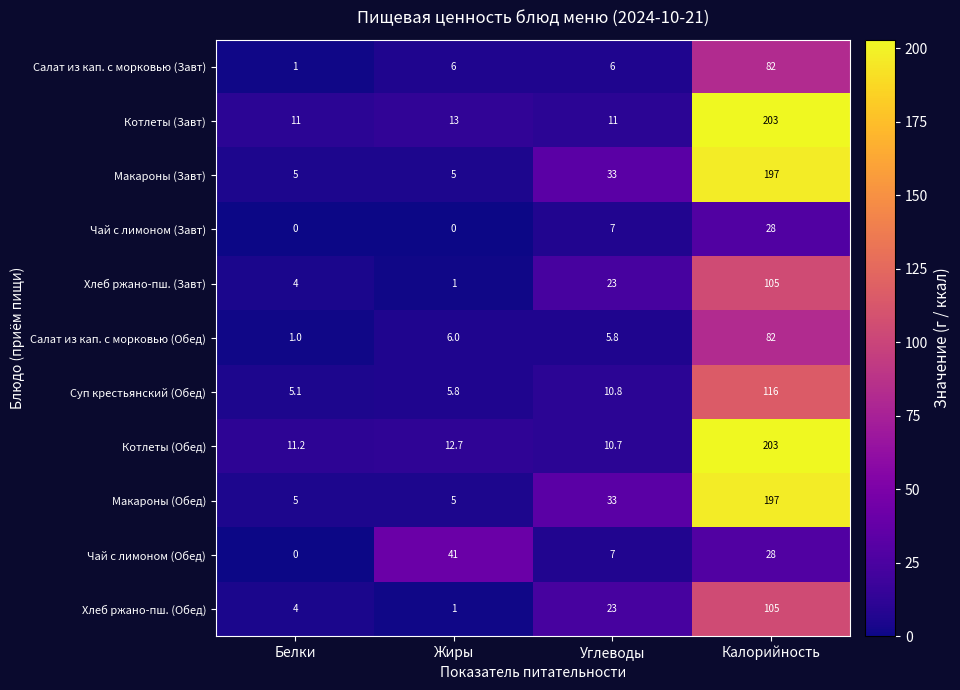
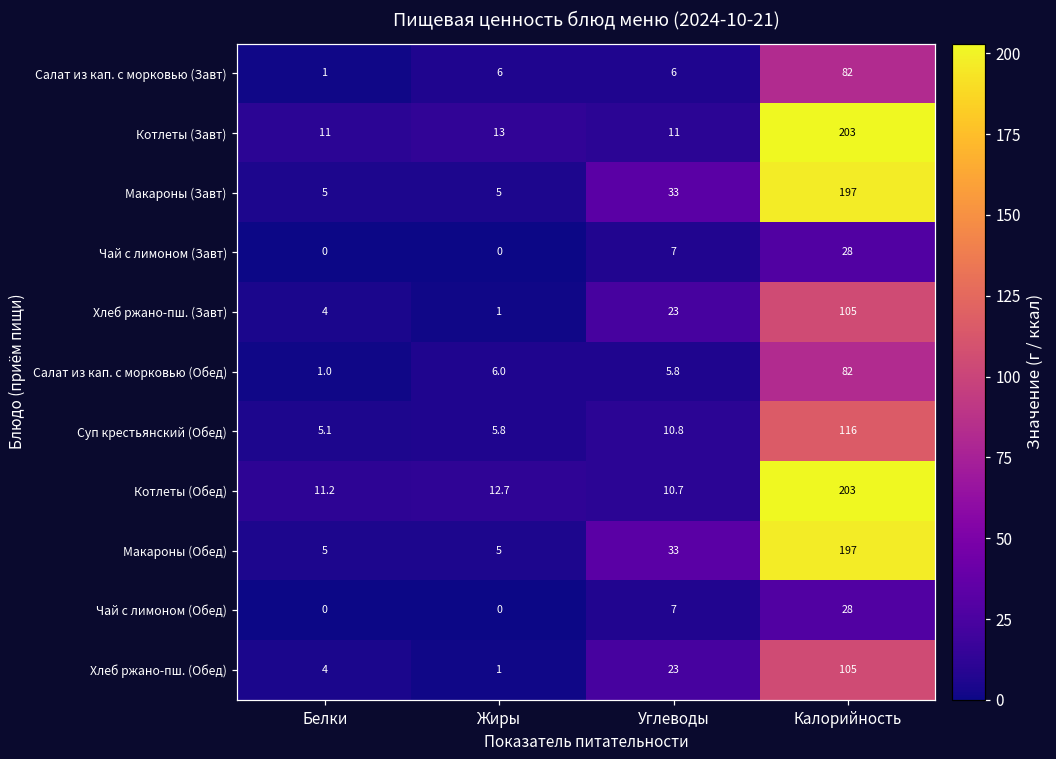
  {
    "Салат из кап. с морковью (Завт)": {
      "Белки": 1,
      "Жиры": 6,
      "Углеводы": 6,
      "Калорийность": 82
    },
    "Котлеты (Завт)": {
      "Белки": 11,
      "Жиры": 13,
      "Углеводы": 11,
      "Калорийность": 203
    },
    "Макароны (Завт)": {
      "Белки": 5,
      "Жиры": 5,
      "Углеводы": 33,
      "Калорийность": 197
    },
    "Чай с лимоном (Завт)": {
      "Белки": 0,
      "Жиры": 0,
      "Углеводы": 7,
      "Калорийность": 28
    },
    "Хлеб ржано-пш. (Завт)": {
      "Белки": 4,
      "Жиры": 1,
      "Углеводы": 23,
      "Калорийность": 105
    },
    "Салат из кап. с морковью (Обед)": {
      "Белки": 1.0,
      "Жиры": 6.0,
      "Углеводы": 5.8,
      "Калорийность": 82
    },
    "Суп крестьянский (Обед)": {
      "Белки": 5.1,
      "Жиры": 5.8,
      "Углеводы": 10.8,
      "Калорийность": 116
    },
    "Котлеты (Обед)": {
      "Белки": 11.2,
      "Жиры": 12.7,
      "Углеводы": 10.7,
      "Калорийность": 203
    },
    "Макароны (Обед)": {
      "Белки": 5,
      "Жиры": 5,
      "Углеводы": 33,
      "Калорийность": 197
    },
    "Чай с лимоном (Обед)": {
      "Белки": 0,
-     "Жиры": 41,
+     "Жиры": 0,
      "Углеводы": 7,
      "Калорийность": 28
    },
    "Хлеб ржано-пш. (Обед)": {
      "Белки": 4,
      "Жиры": 1,
      "Углеводы": 23,
      "Калорийность": 105
    }
  }
